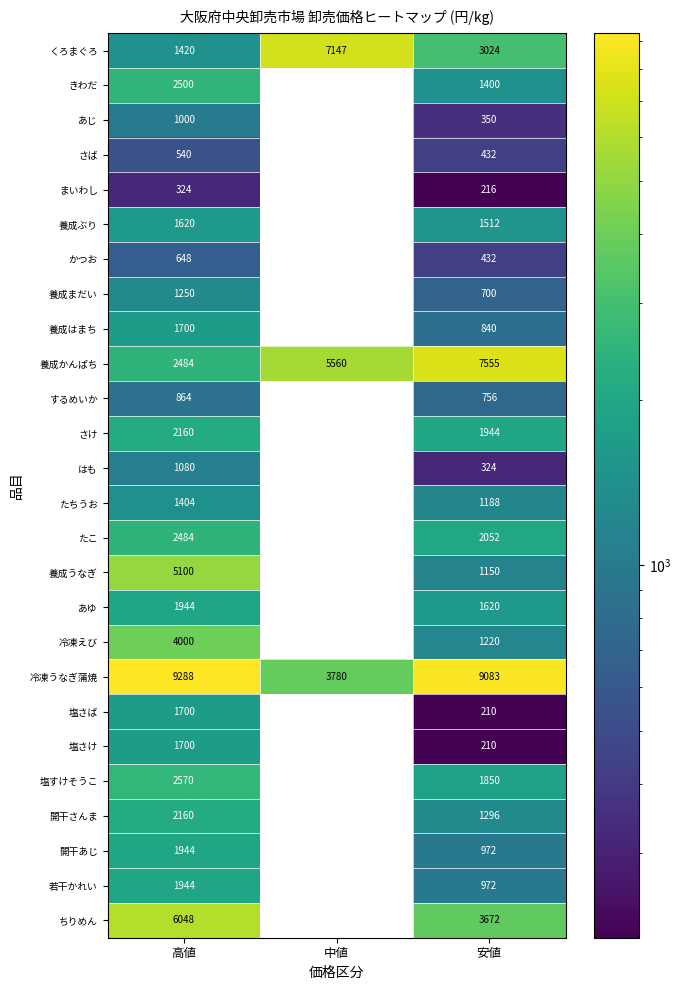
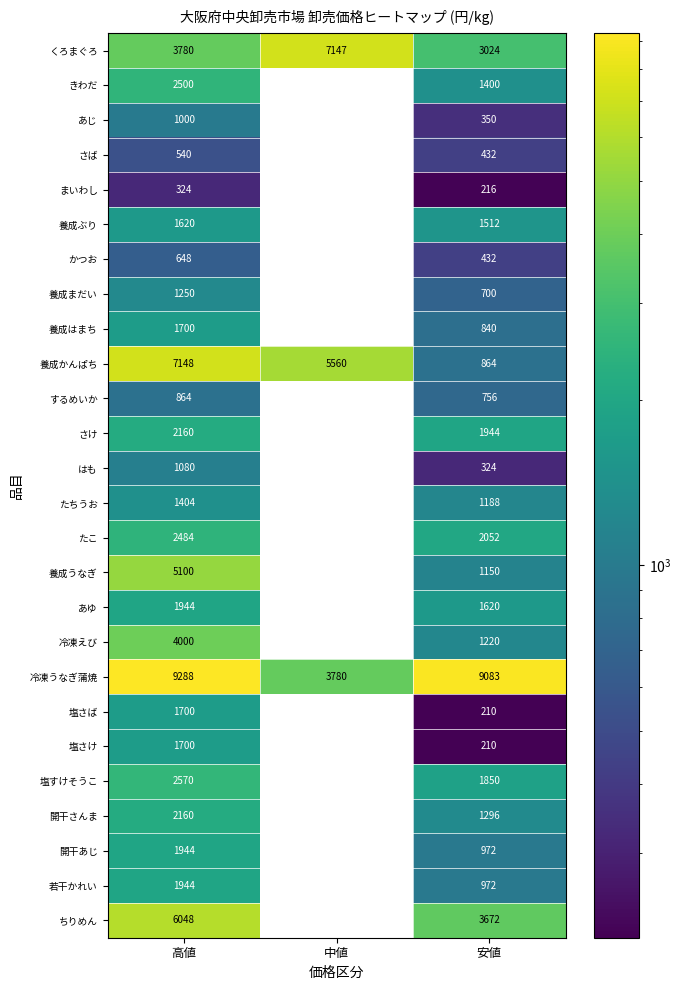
  {
    "くろまぐろ": {
-     "高値": 1420,
+     "高値": 3780,
      "中値": 7147,
      "安値": 3024
    },
    "きわだ": {
      "高値": 2500,
      "安値": 1400
    },
    "あじ": {
      "高値": 1000,
      "安値": 350
    },
    "さば": {
      "高値": 540,
      "安値": 432
    },
    "まいわし": {
      "高値": 324,
      "安値": 216
    },
    "養成ぶり": {
      "高値": 1620,
      "安値": 1512
    },
    "かつお": {
      "高値": 648,
      "安値": 432
    },
    "養成まだい": {
      "高値": 1250,
      "安値": 700
    },
    "養成はまち": {
      "高値": 1700,
      "安値": 840
    },
    "養成かんぱち": {
-     "高値": 2484,
+     "高値": 7148,
      "中値": 5560,
-     "安値": 7555
+     "安値": 864
    },
    "するめいか": {
      "高値": 864,
      "安値": 756
    },
    "さけ": {
      "高値": 2160,
      "安値": 1944
    },
    "はも": {
      "高値": 1080,
      "安値": 324
    },
    "たちうお": {
      "高値": 1404,
      "安値": 1188
    },
    "たこ": {
      "高値": 2484,
      "安値": 2052
    },
    "養成うなぎ": {
      "高値": 5100,
      "安値": 1150
    },
    "あゆ": {
      "高値": 1944,
      "安値": 1620
    },
    "冷凍えび": {
      "高値": 4000,
      "安値": 1220
    },
    "冷凍うなぎ蒲焼": {
      "高値": 9288,
      "中値": 3780,
      "安値": 9083
    },
    "塩さば": {
      "高値": 1700,
      "安値": 210
    },
    "塩さけ": {
      "高値": 1700,
      "安値": 210
    },
    "塩すけそうこ": {
      "高値": 2570,
      "安値": 1850
    },
    "開干さんま": {
      "高値": 2160,
      "安値": 1296
    },
    "開干あじ": {
      "高値": 1944,
      "安値": 972
    },
    "若干かれい": {
      "高値": 1944,
      "安値": 972
    },
    "ちりめん": {
      "高値": 6048,
      "安値": 3672
    }
  }
